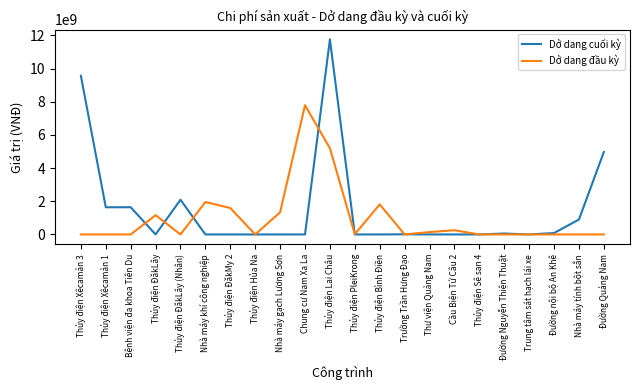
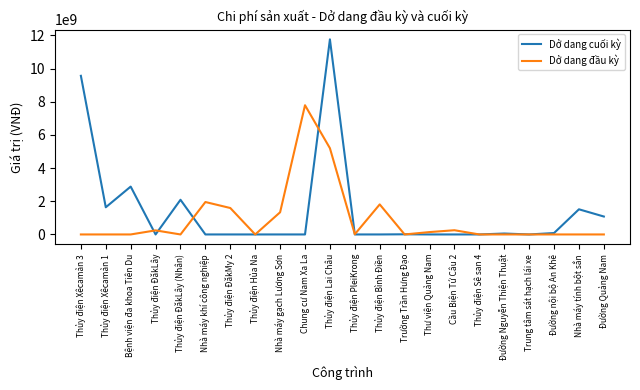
  {
    "Dở dang cuối kỳ": {
      "Thủy điện Xêcamản 3": 9600000000,
      "Thủy điện Xêcamản 1": 1600000000,
-     "Bệnh viện đa khoa Tiên Du": 1600000000,
+     "Bệnh viện đa khoa Tiên Du": 2900000000,
      "Thủy điện ĐăkLây": 0,
      "Thủy điện ĐăkLây (Nhân)": 2100000000,
      "Nhà máy khí công nghiệp": 0,
      "Thủy điện ĐăkMy 2": 0,
      "Nhà máy gạch Lương Sơn": 0,
      "Chung cư Nam Xa La": 0,
      "Thủy điện Lai Châu": 11800000000,
      "Thủy điện Bình Điền": 0,
      "Cầu Biện Tứ Câu 2": 0,
-     "Nhà máy tính bột sắn": 900000000,
-     "Đường Quảng Nam": 5000000000
+     "Nhà máy tính bột sắn": 1500000000,
+     "Đường Quảng Nam": 1100000000
    },
    "Dở dang đầu kỳ": {
      "Thủy điện Xêcamản 3": 0,
      "Thủy điện Xêcamản 1": 0,
      "Bệnh viện đa khoa Tiên Du": 0,
-     "Thủy điện ĐăkLây": 1200000000,
+     "Thủy điện ĐăkLây": 200000000,
      "Thủy điện ĐăkLây (Nhân)": 0,
      "Nhà máy khí công nghiệp": 2000000000,
      "Thủy điện ĐăkMy 2": 1600000000,
      "Nhà máy gạch Lương Sơn": 1300000000,
      "Chung cư Nam Xa La": 7800000000,
      "Thủy điện Lai Châu": 5200000000,
      "Thủy điện Bình Điền": 1800000000,
      "Cầu Biện Tứ Câu 2": 300000000,
      "Nhà máy tính bột sắn": 0,
      "Đường Quảng Nam": 0
    }
  }
